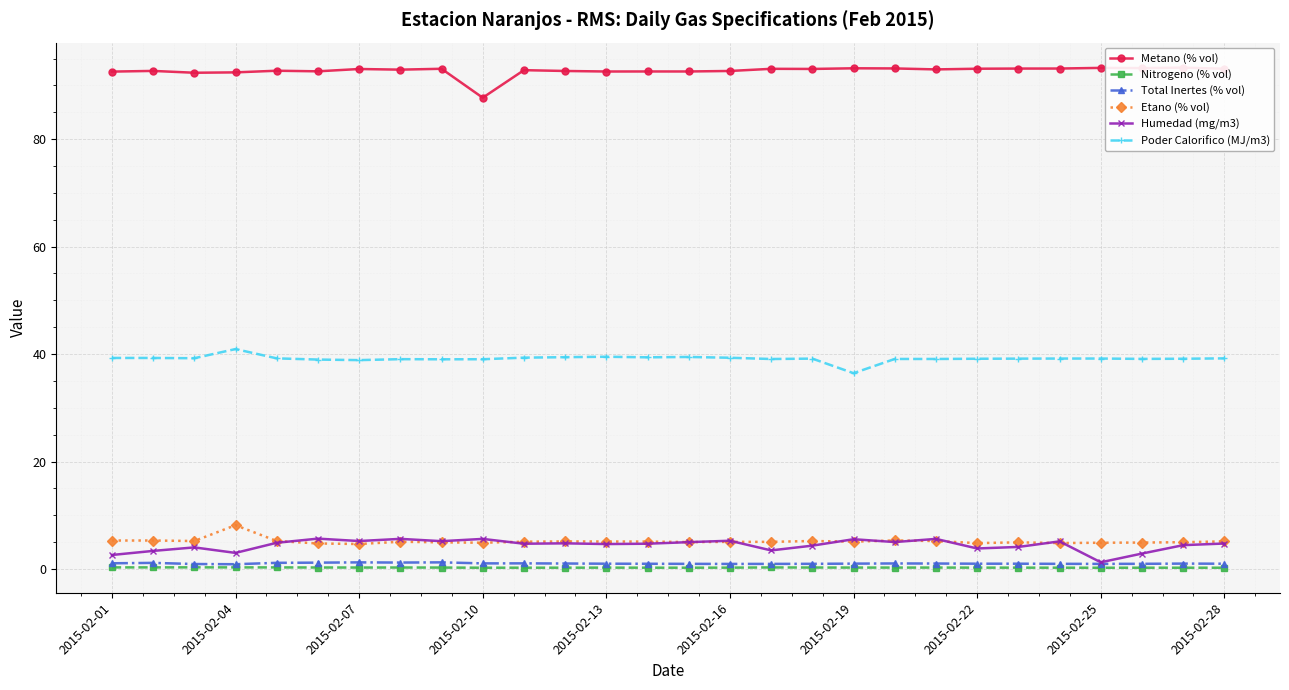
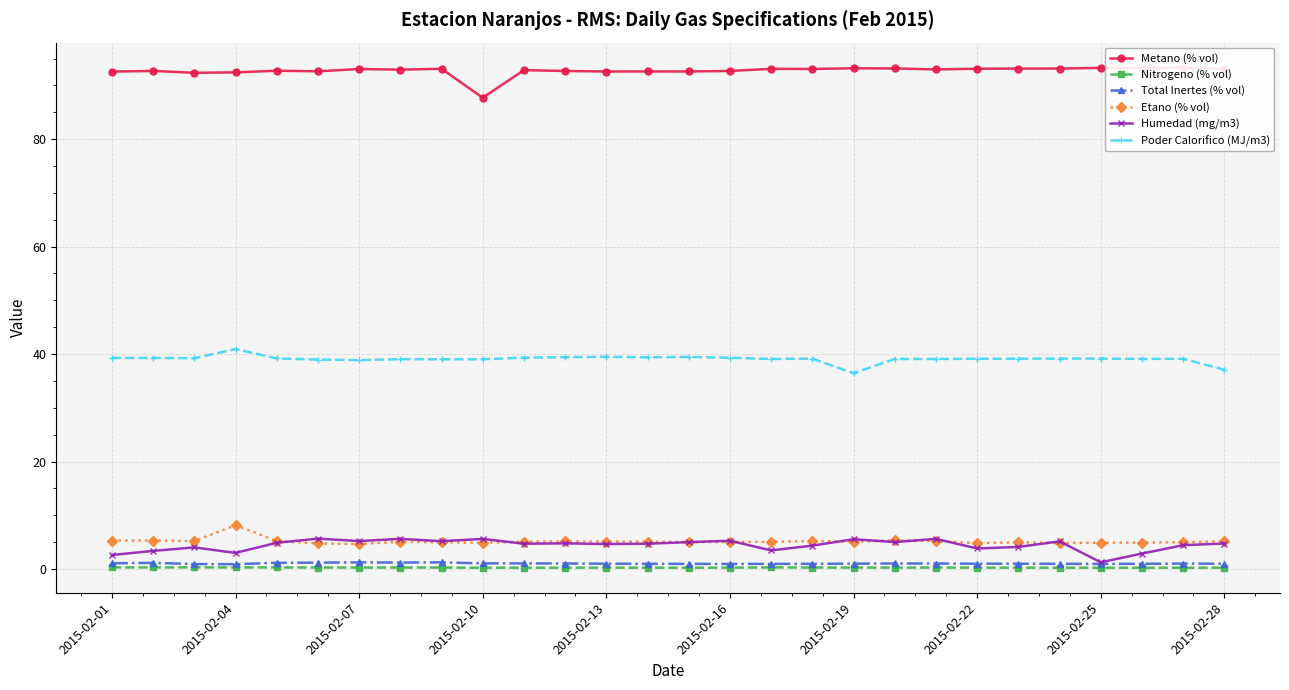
  {
    "Metano (% vol)": {
      "2015-02-01": 93,
      "2015-02-04": 92,
      "2015-02-07": 93,
      "2015-02-10": 88,
      "2015-02-13": 93,
      "2015-02-16": 93,
      "2015-02-19": 93,
      "2015-02-22": 93,
      "2015-02-25": 93
    },
    "Nitrogeno (% vol)": {
      "2015-02-01": 0,
      "2015-02-04": 0,
      "2015-02-07": 0,
      "2015-02-10": 0,
      "2015-02-13": 0,
      "2015-02-16": 0,
      "2015-02-19": 0,
      "2015-02-22": 0,
      "2015-02-25": 0,
      "2015-02-28": 0
    },
    "Total Inertes (% vol)": {
      "2015-02-01": 1,
      "2015-02-04": 1,
      "2015-02-07": 1,
      "2015-02-10": 1,
      "2015-02-13": 1,
      "2015-02-16": 1,
      "2015-02-19": 1,
      "2015-02-22": 1,
      "2015-02-28": 1
    },
    "Etano (% vol)": {
      "2015-02-01": 5,
      "2015-02-04": 8,
      "2015-02-07": 5,
      "2015-02-10": 5,
      "2015-02-22": 5,
      "2015-02-25": 5
    },
    "Humedad (mg/m3)": {
      "2015-02-01": 3,
      "2015-02-04": 3,
      "2015-02-07": 5,
      "2015-02-10": 6,
      "2015-02-22": 4
    },
    "Poder Calorifico (MJ/m3)": {
      "2015-02-01": 39,
      "2015-02-04": 41,
      "2015-02-07": 39,
      "2015-02-10": 39,
      "2015-02-13": 40,
      "2015-02-16": 39,
      "2015-02-19": 36,
      "2015-02-22": 39,
      "2015-02-25": 39,
-     "2015-02-28": 39
+     "2015-02-28": 37
    }
  }
